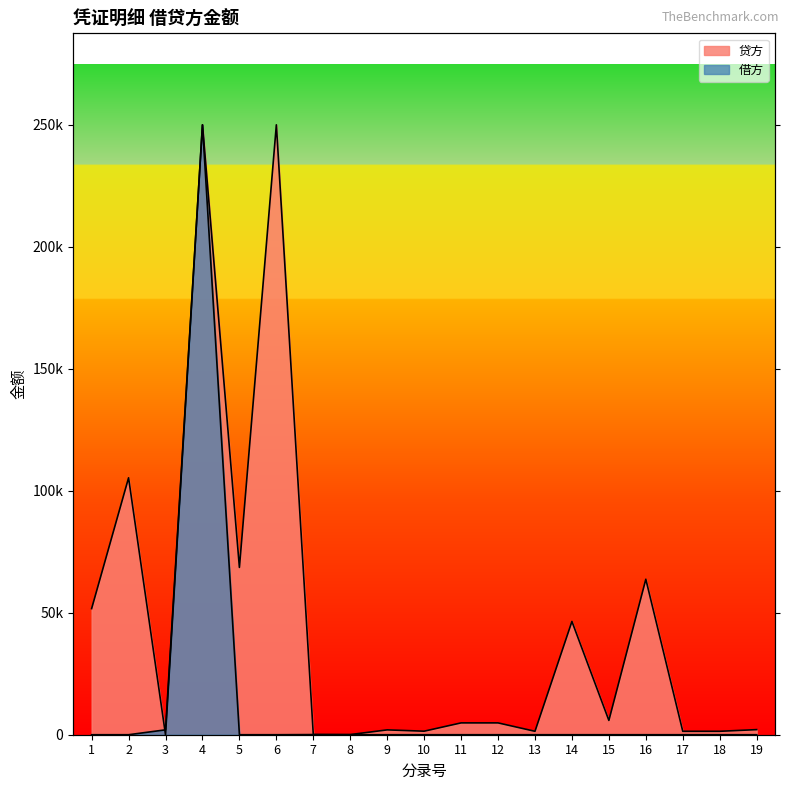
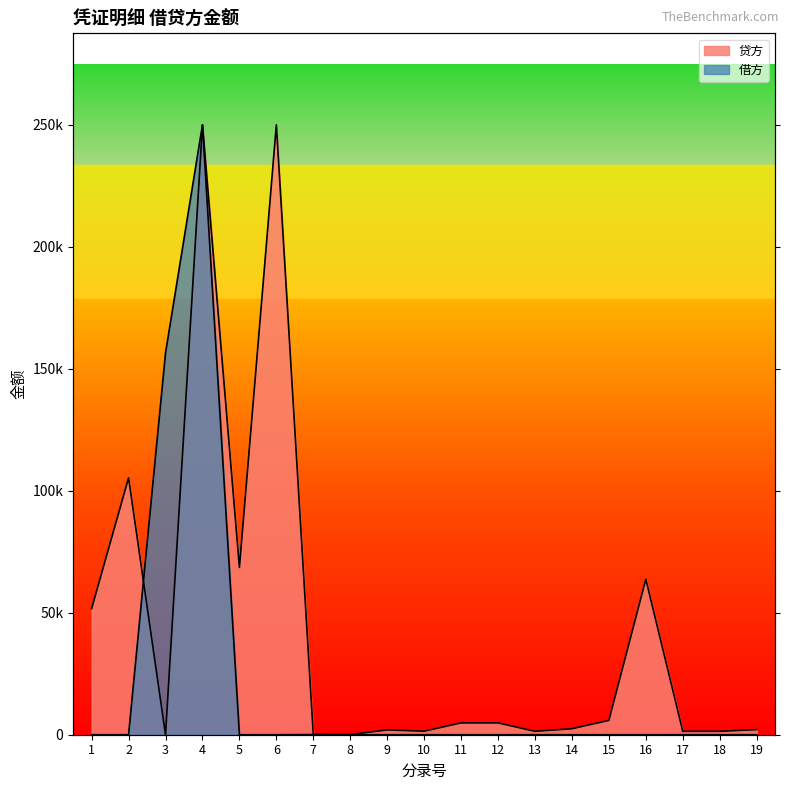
  {
    "贷方": {
      "1": 52000,
      "2": 105000,
      "3": 0,
      "5": 69000,
      "6": 250000,
      "9": 2000,
      "10": 1000,
      "11": 5000,
      "12": 5000,
      "13": 1000,
-     "14": 46000,
+     "14": 2000,
      "15": 6000,
      "16": 64000,
      "17": 1000,
      "18": 1000,
      "19": 2000
    },
    "借方": {
      "1": 0,
      "2": 0,
-     "3": 2000,
+     "3": 157000,
      "5": 0,
      "6": 0,
      "9": 0,
      "10": 0,
      "11": 0,
      "12": 0,
      "13": 0,
      "14": 0,
      "15": 0,
      "16": 0,
      "17": 0,
      "18": 0,
      "19": 0
    }
  }
